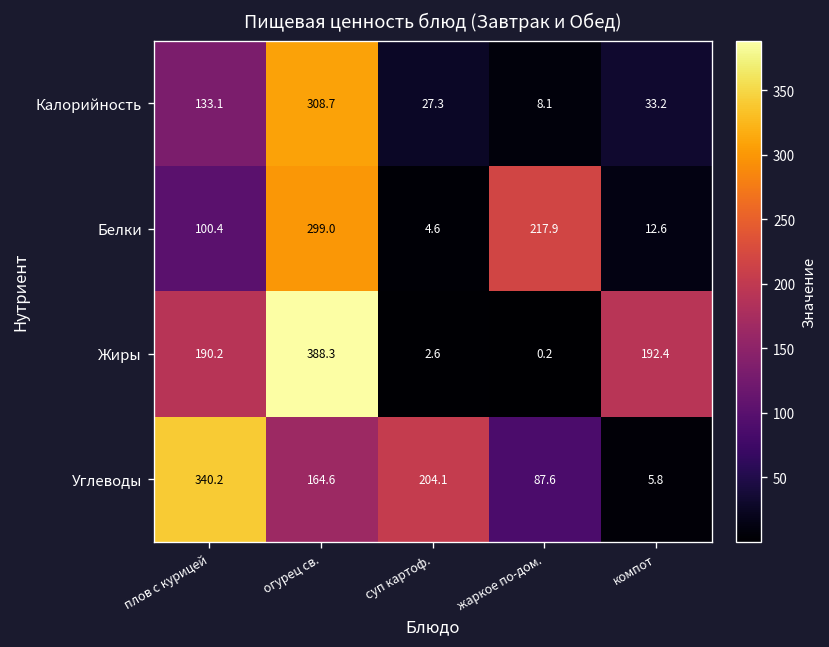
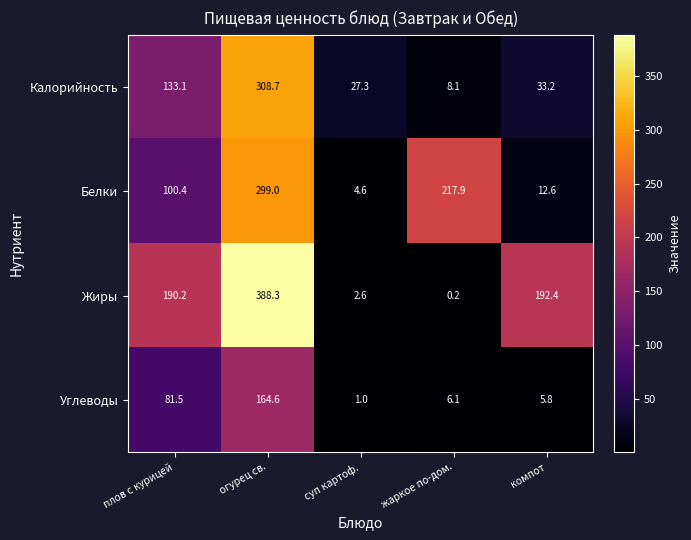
  {
    "Калорийность": {
      "плов с курицей": 133.1,
      "огурец св.": 308.7,
      "суп картоф.": 27.3,
      "жаркое по-дом.": 8.1,
      "компот": 33.2
    },
    "Белки": {
      "плов с курицей": 100.4,
      "огурец св.": 299.0,
      "суп картоф.": 4.6,
      "жаркое по-дом.": 217.9,
      "компот": 12.6
    },
    "Жиры": {
      "плов с курицей": 190.2,
      "огурец св.": 388.3,
      "суп картоф.": 2.6,
      "жаркое по-дом.": 0.2,
      "компот": 192.4
    },
    "Углеводы": {
-     "плов с курицей": 340.2,
+     "плов с курицей": 81.5,
      "огурец св.": 164.6,
-     "суп картоф.": 204.1,
-     "жаркое по-дом.": 87.6,
+     "суп картоф.": 1.0,
+     "жаркое по-дом.": 6.1,
      "компот": 5.8
    }
  }
